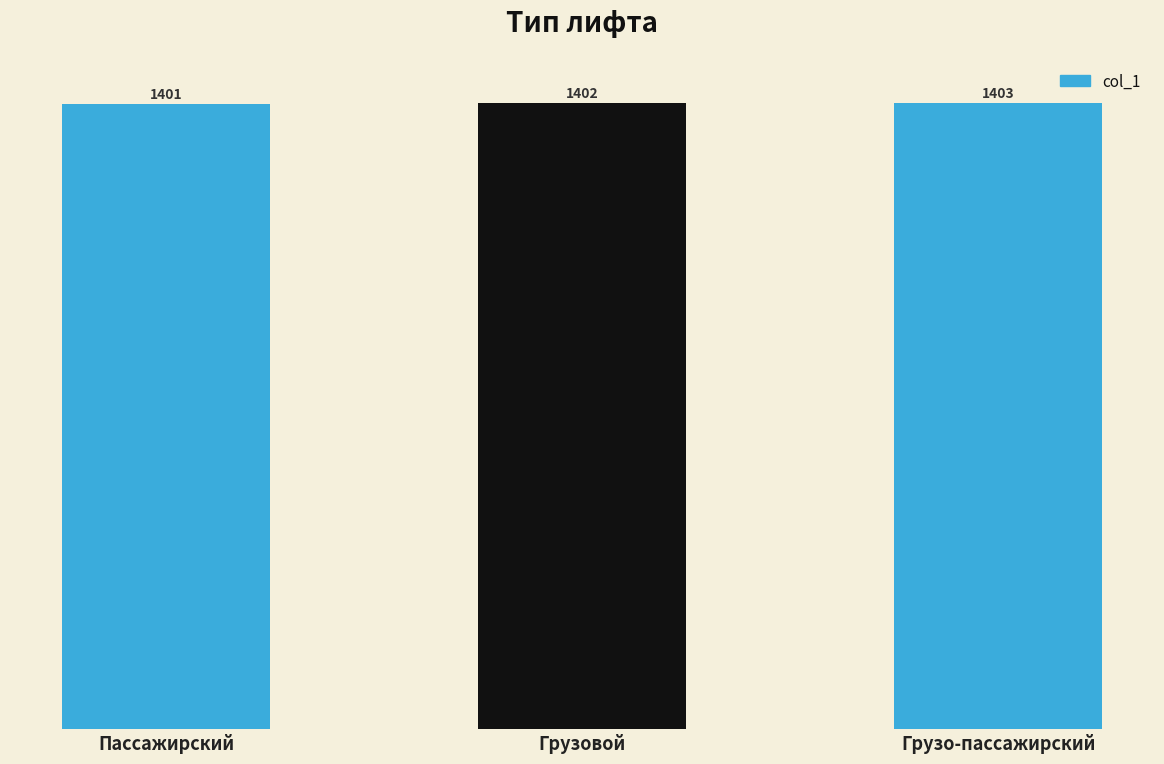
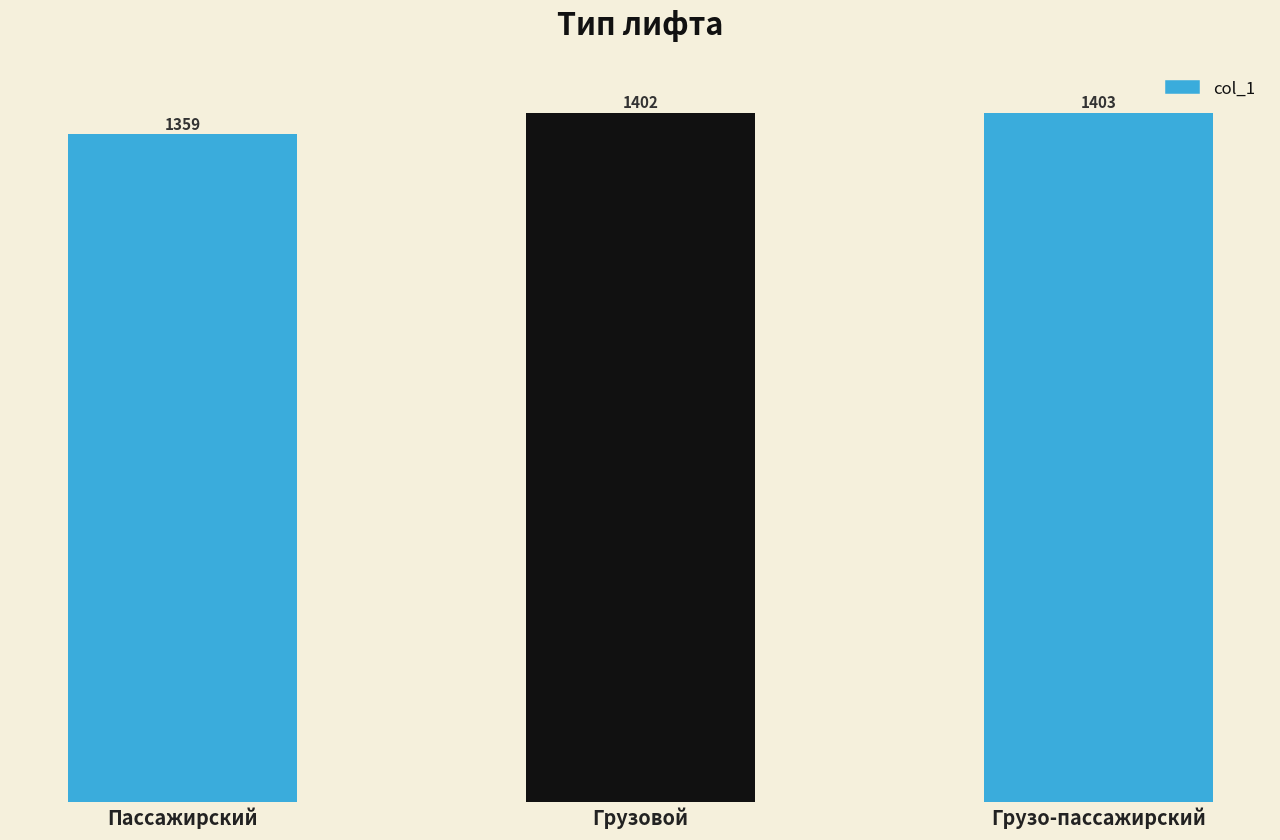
  {
-   "Пассажирский": 1401,
+   "Пассажирский": 1359,
    "Грузовой": 1402,
    "Грузо-пассажирский": 1403
  }
